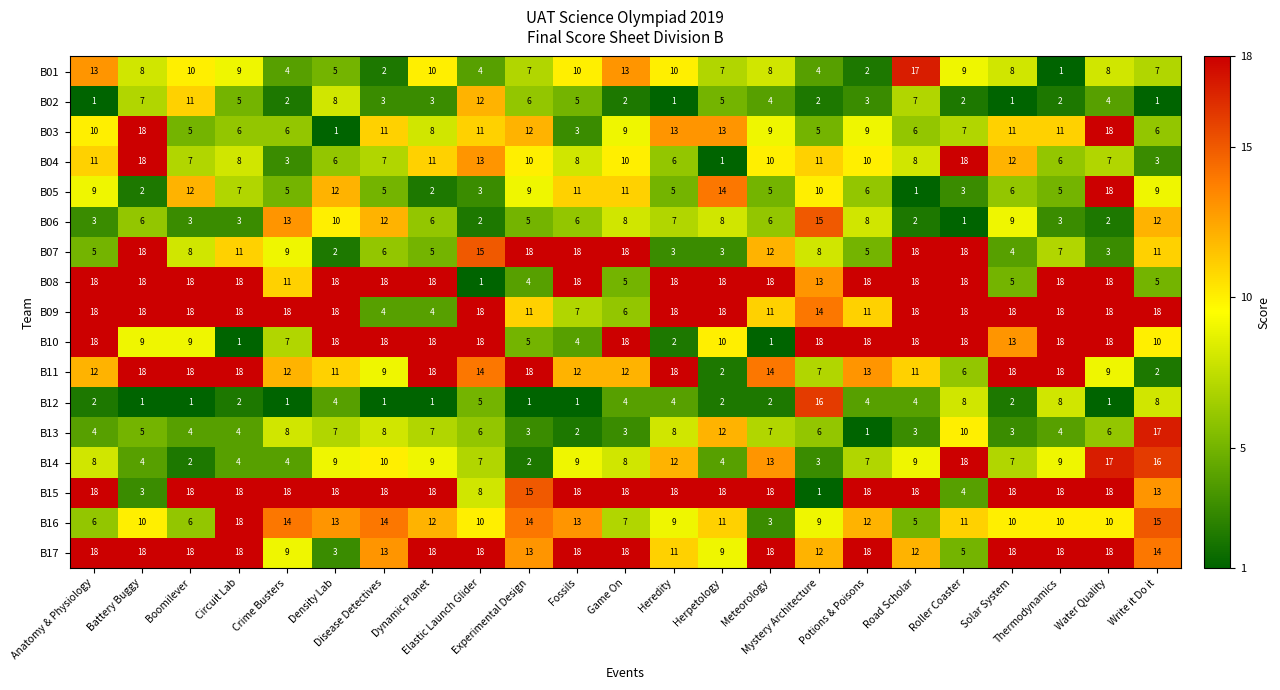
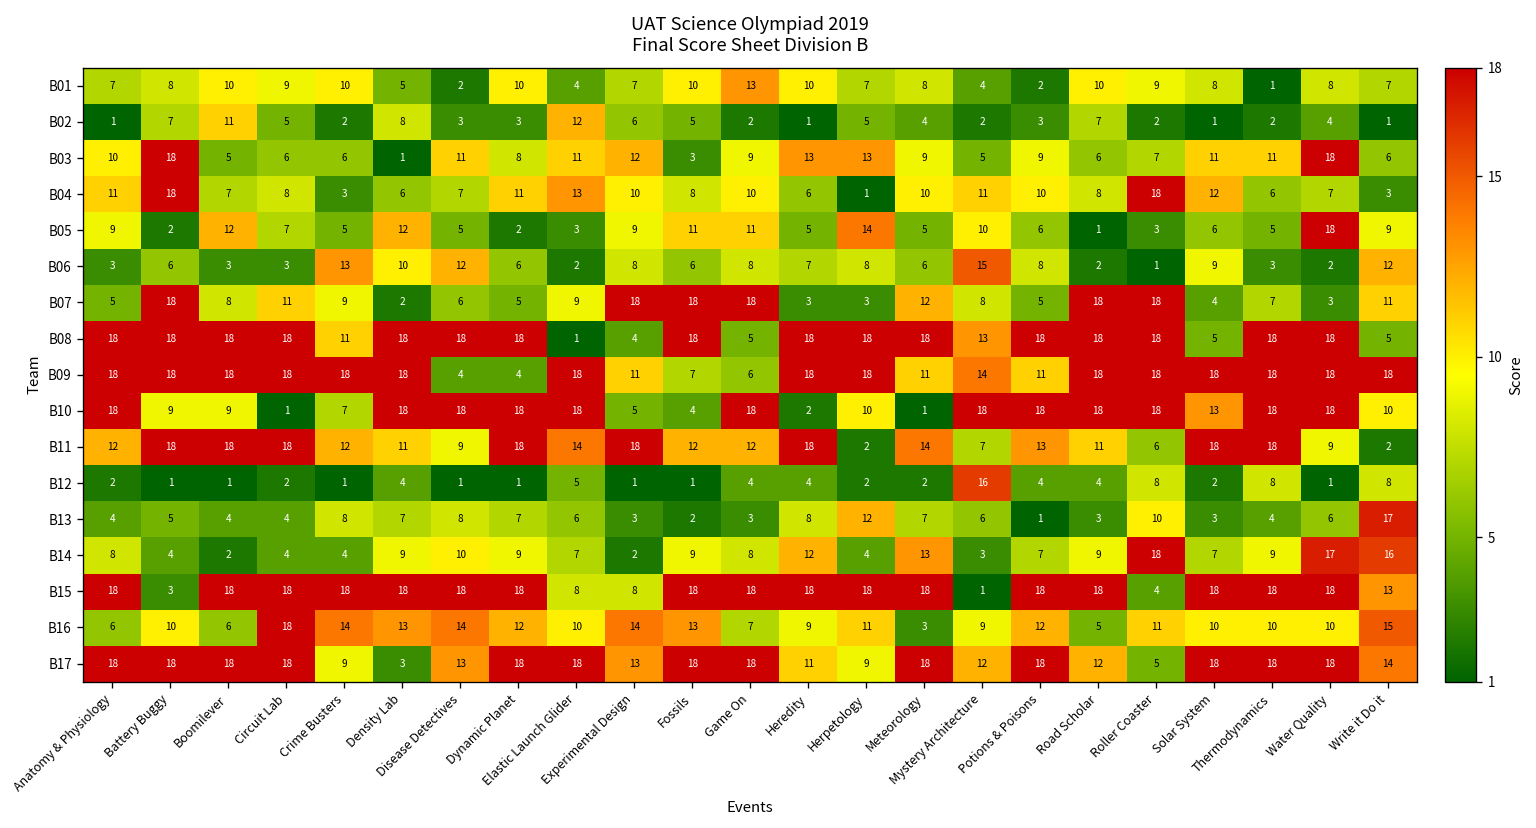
  {
    "B01": {
-     "Anatomy & Physiology": 13,
+     "Anatomy & Physiology": 7,
      "Battery Buggy": 8,
      "Boomilever": 10,
      "Circuit Lab": 9,
-     "Crime Busters": 4,
+     "Crime Busters": 10,
      "Density Lab": 5,
      "Disease Detectives": 2,
      "Dynamic Planet": 10,
      "Elastic Launch Glider": 4,
      "Experimental Design": 7,
      "Fossils": 10,
      "Game On": 13,
      "Heredity": 10,
      "Herpetology": 7,
      "Meteorology": 8,
      "Mystery Architecture": 4,
      "Potions & Poisons": 2,
-     "Road Scholar": 17,
+     "Road Scholar": 10,
      "Roller Coaster": 9,
      "Solar System": 8,
      "Thermodynamics": 1,
      "Water Quality": 8,
      "Write it Do it": 7
    },
    "B06": {
      "Anatomy & Physiology": 3,
      "Battery Buggy": 6,
      "Boomilever": 3,
      "Circuit Lab": 3,
      "Crime Busters": 13,
      "Density Lab": 10,
      "Disease Detectives": 12,
      "Dynamic Planet": 6,
      "Elastic Launch Glider": 2,
-     "Experimental Design": 5,
+     "Experimental Design": 8,
      "Fossils": 6,
      "Game On": 8,
      "Heredity": 7,
      "Herpetology": 8,
      "Meteorology": 6,
      "Mystery Architecture": 15,
      "Potions & Poisons": 8,
      "Road Scholar": 2,
      "Roller Coaster": 1,
      "Solar System": 9,
      "Thermodynamics": 3,
      "Water Quality": 2,
      "Write it Do it": 12
    },
    "B07": {
      "Anatomy & Physiology": 5,
      "Battery Buggy": 18,
      "Boomilever": 8,
      "Circuit Lab": 11,
      "Crime Busters": 9,
      "Density Lab": 2,
      "Disease Detectives": 6,
      "Dynamic Planet": 5,
-     "Elastic Launch Glider": 15,
+     "Elastic Launch Glider": 9,
      "Experimental Design": 18,
      "Fossils": 18,
      "Game On": 18,
      "Heredity": 3,
      "Herpetology": 3,
      "Meteorology": 12,
      "Mystery Architecture": 8,
      "Potions & Poisons": 5,
      "Road Scholar": 18,
      "Roller Coaster": 18,
      "Solar System": 4,
      "Thermodynamics": 7,
      "Water Quality": 3,
      "Write it Do it": 11
    },
    "B15": {
      "Anatomy & Physiology": 18,
      "Battery Buggy": 3,
      "Boomilever": 18,
      "Circuit Lab": 18,
      "Crime Busters": 18,
      "Density Lab": 18,
      "Disease Detectives": 18,
      "Dynamic Planet": 18,
      "Elastic Launch Glider": 8,
-     "Experimental Design": 15,
+     "Experimental Design": 8,
      "Fossils": 18,
      "Game On": 18,
      "Heredity": 18,
      "Herpetology": 18,
      "Meteorology": 18,
      "Mystery Architecture": 1,
      "Potions & Poisons": 18,
      "Road Scholar": 18,
      "Roller Coaster": 4,
      "Solar System": 18,
      "Thermodynamics": 18,
      "Water Quality": 18,
      "Write it Do it": 13
    }
  }
